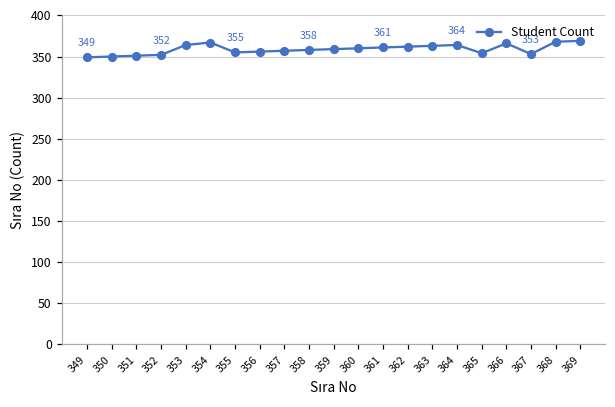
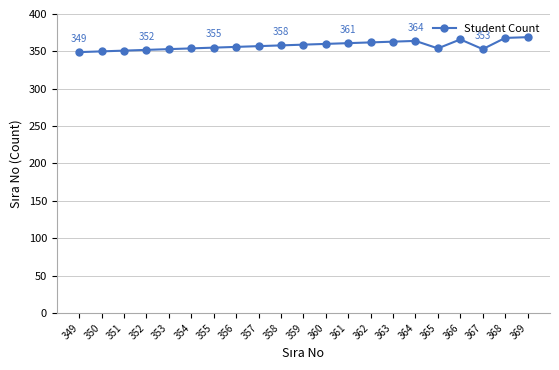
  {
    "350": 350,
    "351": 350,
-   "353": 360,
-   "354": 370,
+   "353": 350,
+   "354": 350,
    "356": 360,
    "357": 360,
    "359": 360,
    "360": 360,
    "362": 360,
    "363": 360,
    "365": 350,
    "366": 370,
    "368": 370,
    "369": 370
  }
